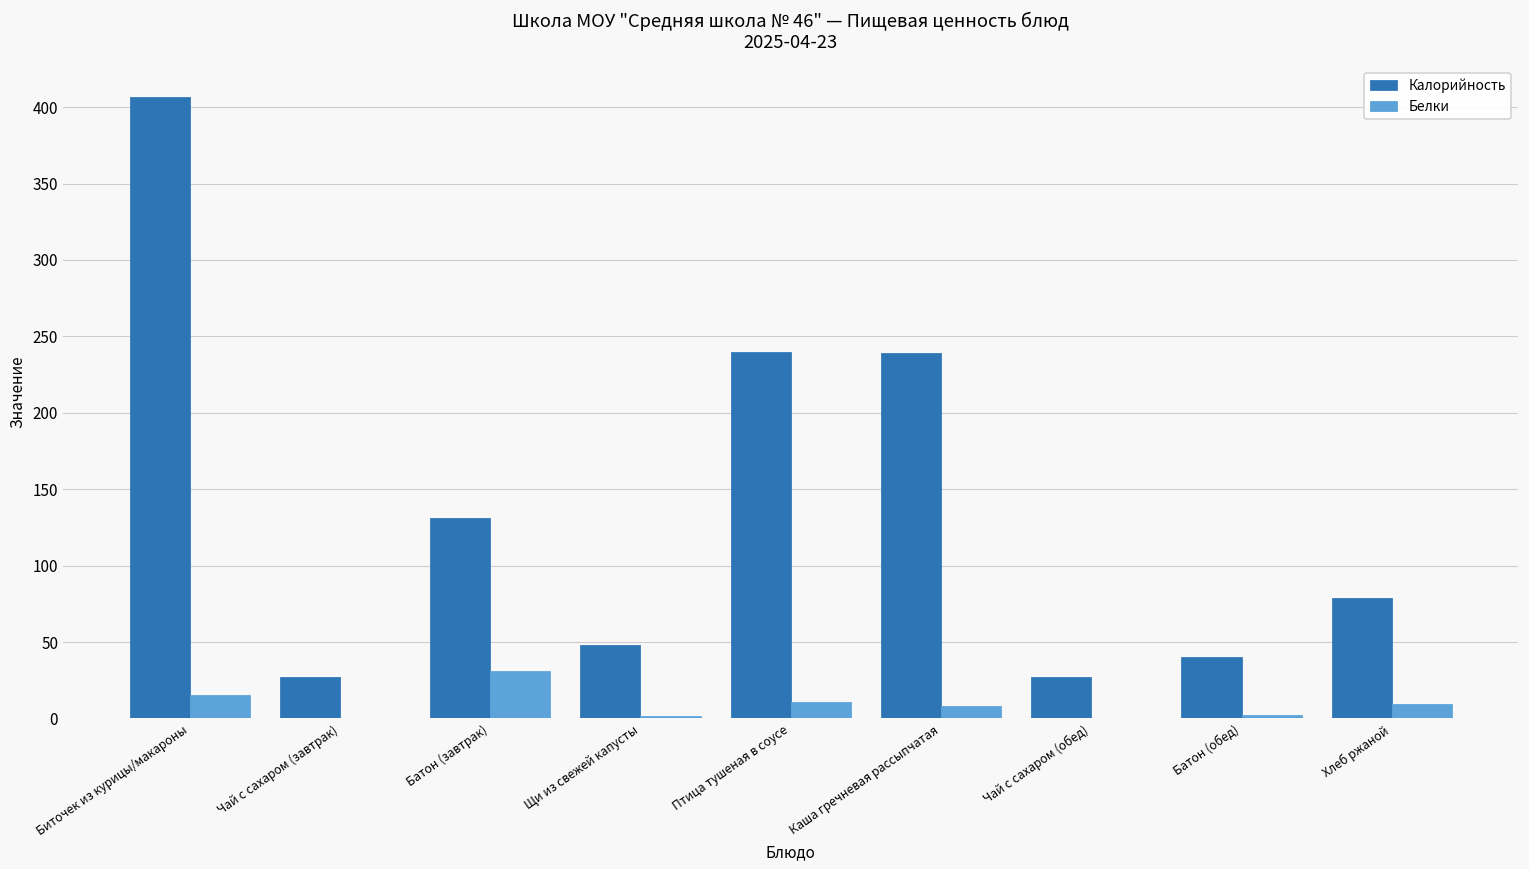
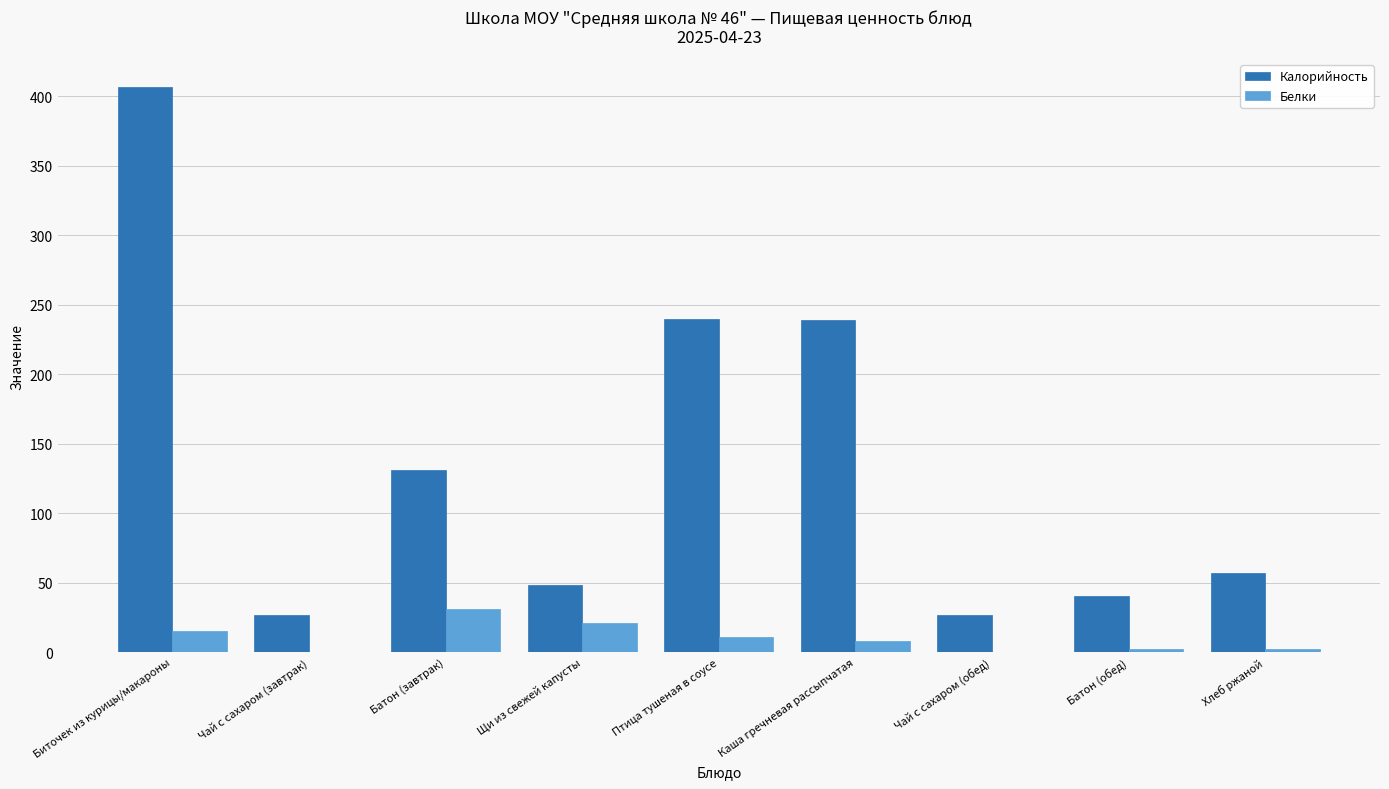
  {
    "Калорийность": {
      "Биточек из курицы/макароны": 407,
      "Чай с сахаром (завтрак)": 27,
      "Батон (завтрак)": 131,
      "Щи из свежей капусты": 48,
      "Птица тушеная в соусе": 240,
      "Каша гречневая рассыпчатая": 239,
      "Чай с сахаром (обед)": 27,
      "Батон (обед)": 40,
-     "Хлеб ржаной": 79
+     "Хлеб ржаной": 57
    },
    "Белки": {
      "Биточек из курицы/макароны": 15,
      "Батон (завтрак)": 31,
-     "Щи из свежей капусты": 1,
+     "Щи из свежей капусты": 21,
      "Птица тушеная в соусе": 11,
      "Каша гречневая рассыпчатая": 8,
      "Батон (обед)": 2,
-     "Хлеб ржаной": 10
+     "Хлеб ржаной": 2
    }
  }
